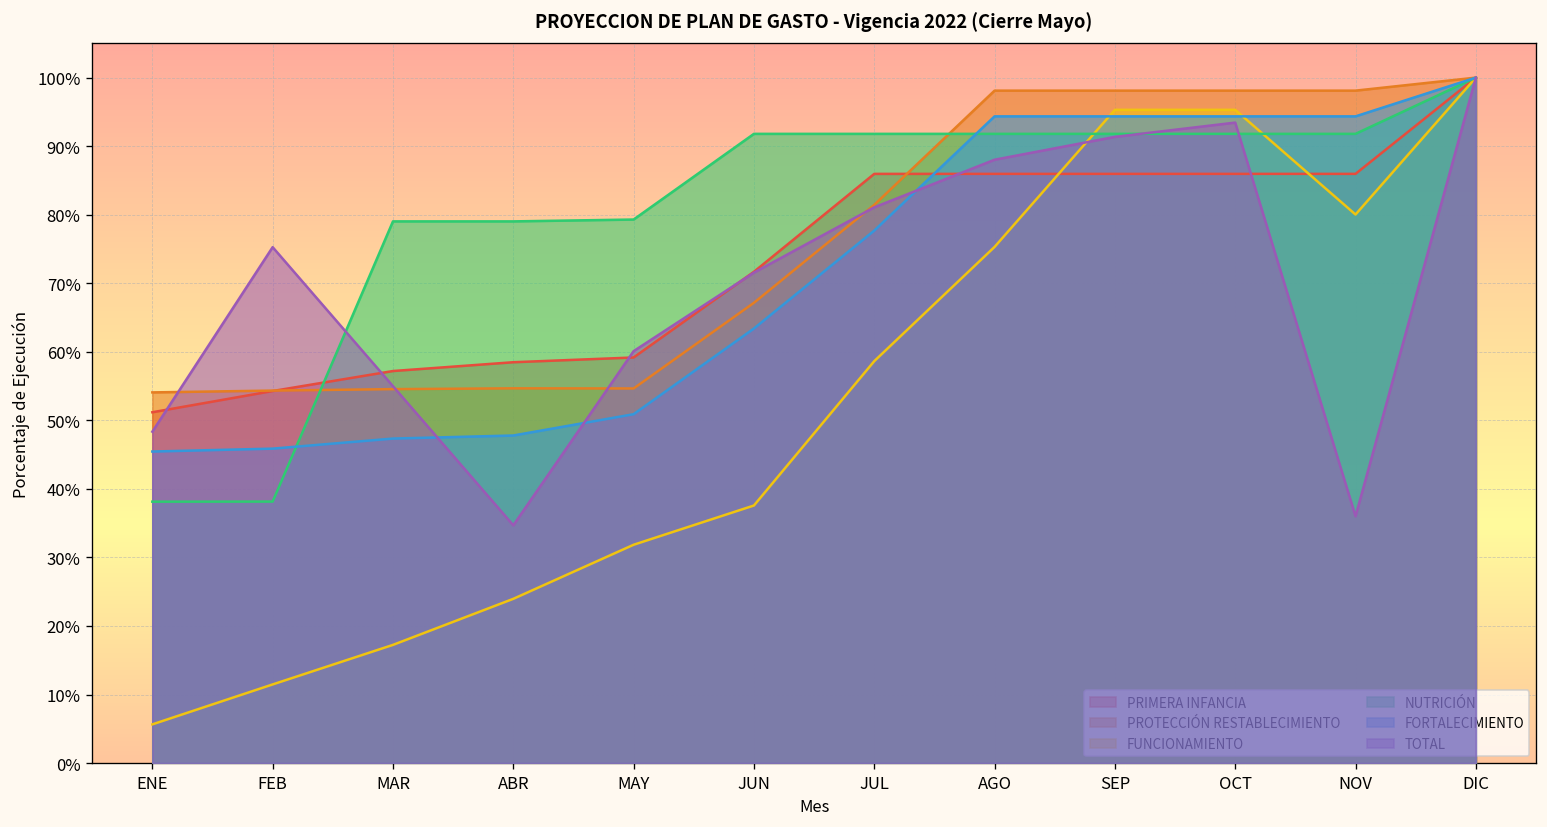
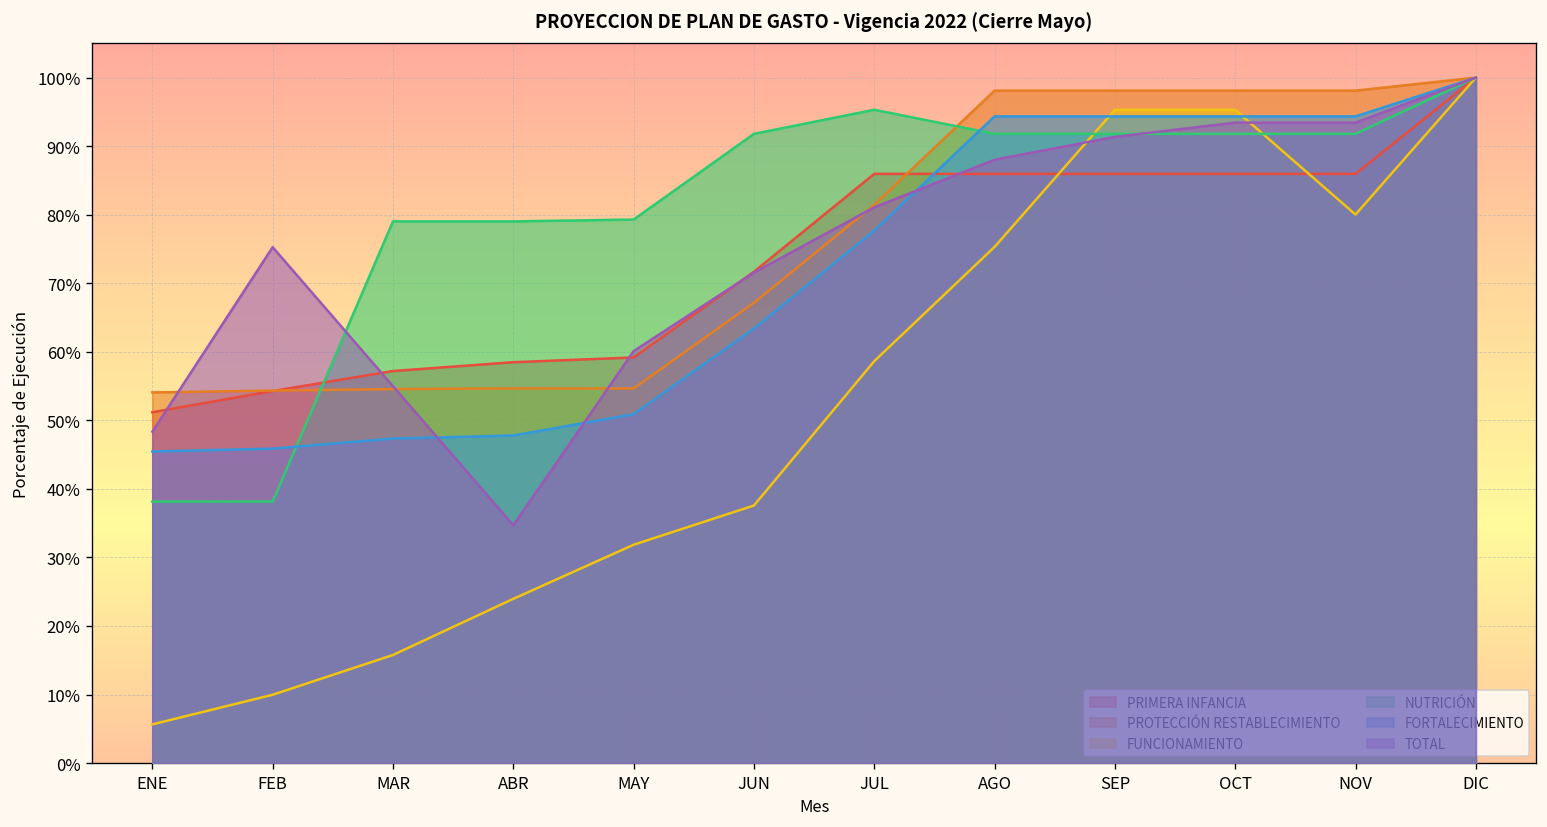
  {
    "FUNCIONAMIENTO": {
      "ENE": "6%",
-     "FEB": "11%",
-     "MAR": "17%",
+     "FEB": "10%",
+     "MAR": "16%",
      "ABR": "24%",
      "MAY": "32%",
      "JUN": "38%",
      "JUL": "59%",
      "AGO": "75%",
      "SEP": "95%",
      "OCT": "95%",
      "NOV": "80%"
    },
    "NUTRICIÓN": {
      "ENE": "38%",
      "FEB": "38%",
      "MAR": "79%",
      "ABR": "79%",
      "MAY": "79%",
      "JUN": "92%",
-     "JUL": "92%",
+     "JUL": "95%",
      "AGO": "92%",
      "OCT": "92%",
      "NOV": "92%"
    },
    "FORTALECIMIENTO": {
      "ENE": "45%",
      "FEB": "46%",
      "MAR": "47%",
      "ABR": "48%",
      "MAY": "51%",
      "JUN": "63%",
      "JUL": "78%",
      "AGO": "94%",
      "SEP": "94%",
      "OCT": "94%",
      "NOV": "94%"
    },
    "TOTAL": {
      "ENE": "48%",
      "FEB": "75%",
      "ABR": "35%",
      "MAY": "60%",
      "AGO": "88%",
      "OCT": "93%",
-     "NOV": "36%"
+     "NOV": "93%"
    }
  }
